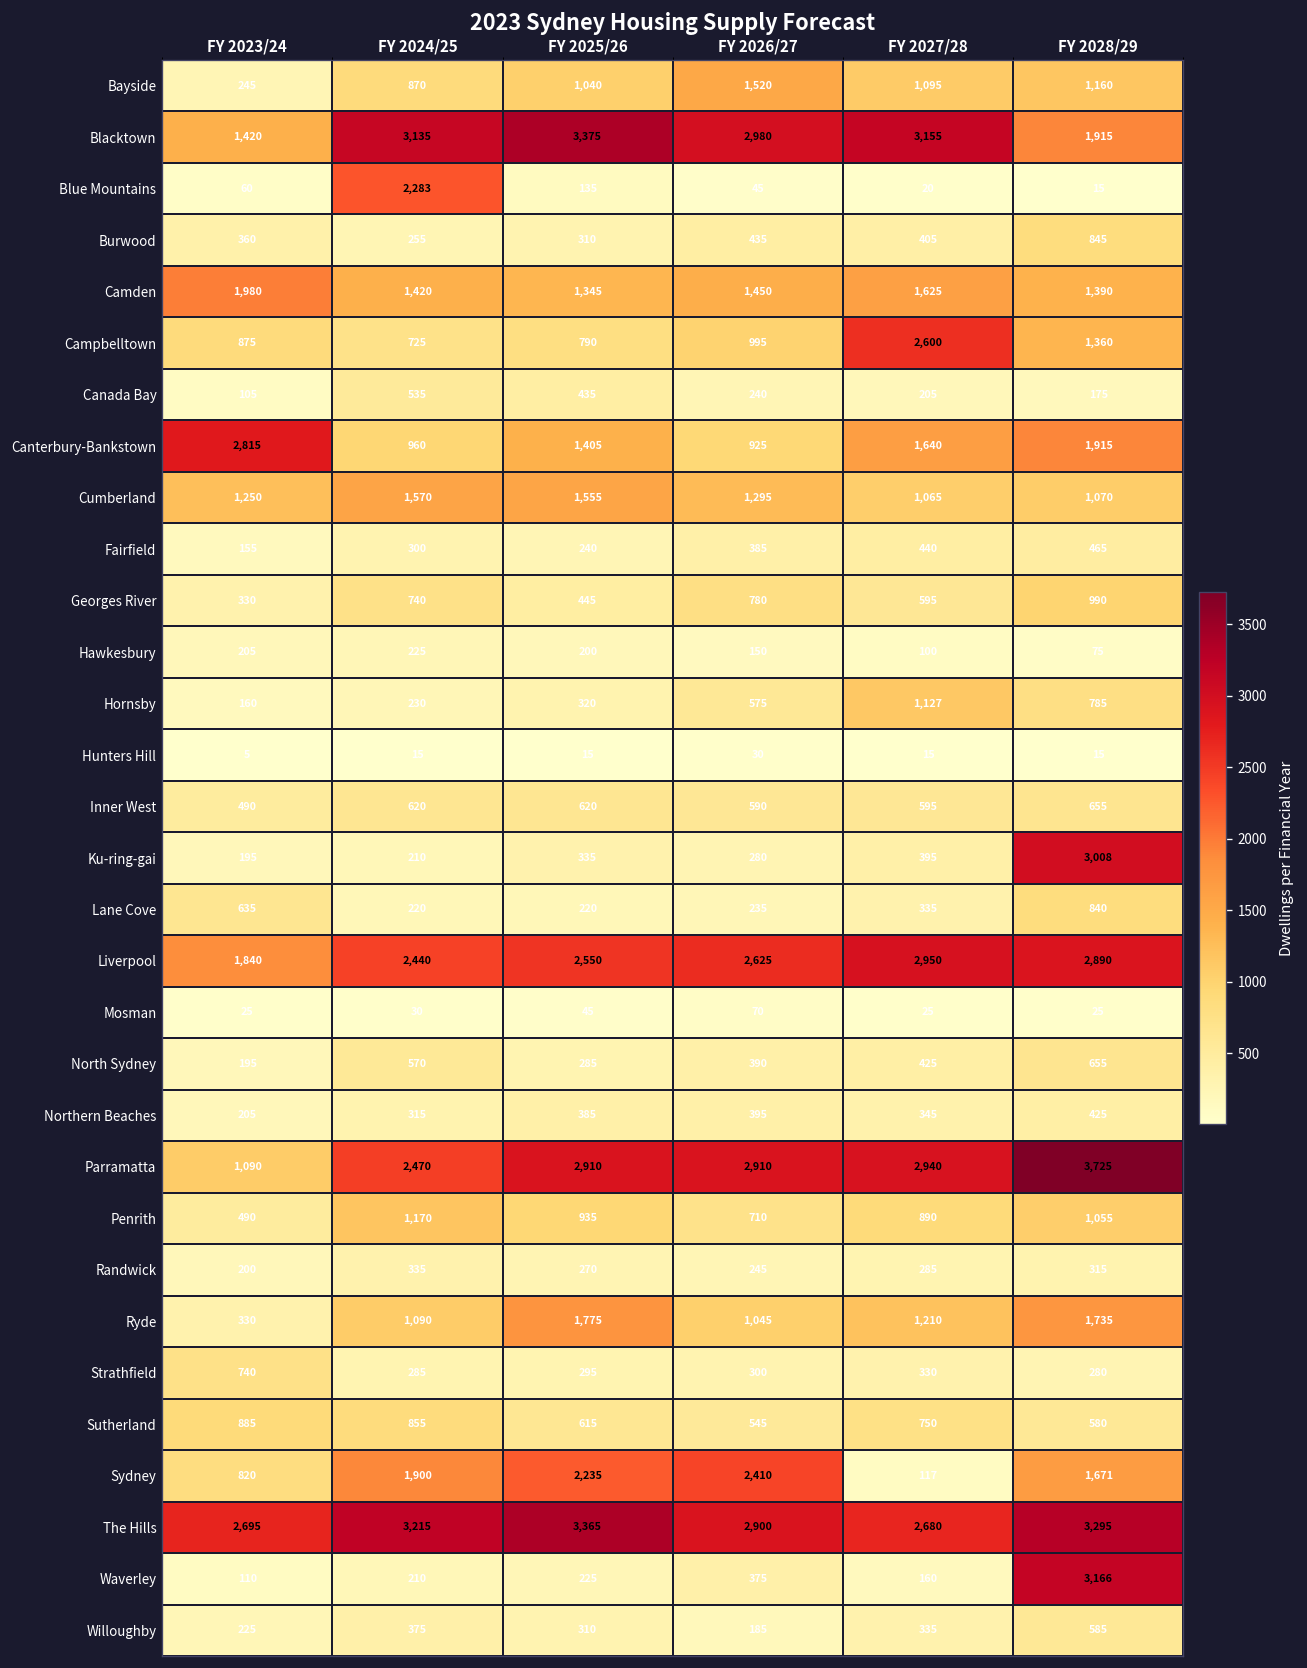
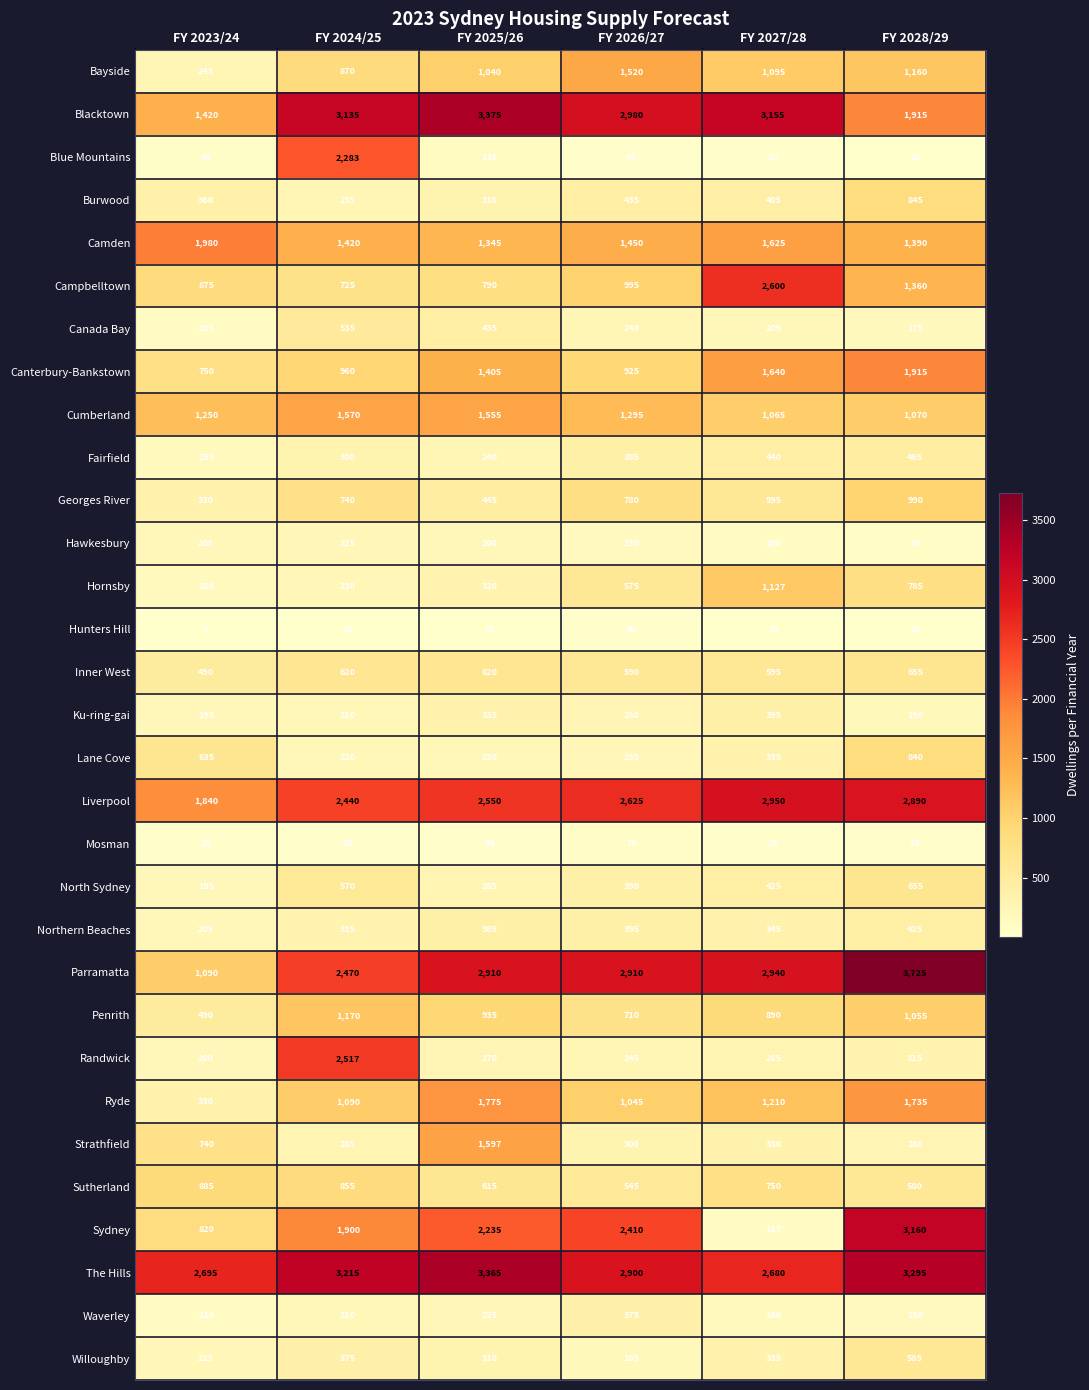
  {
    "Bayside": {
      "FY 2023/24": "245",
      "FY 2024/25": "870",
      "FY 2025/26": "1,040",
      "FY 2026/27": "1,520",
      "FY 2027/28": "1,095",
      "FY 2028/29": "1,160"
    },
    "Blacktown": {
      "FY 2023/24": "1,420",
      "FY 2024/25": "3,135",
      "FY 2025/26": "3,375",
      "FY 2026/27": "2,980",
      "FY 2027/28": "3,155",
      "FY 2028/29": "1,915"
    },
    "Blue Mountains": {
      "FY 2023/24": "60",
      "FY 2024/25": "2,283",
      "FY 2025/26": "135",
      "FY 2026/27": "45",
      "FY 2027/28": "20",
      "FY 2028/29": "15"
    },
    "Burwood": {
      "FY 2023/24": "360",
      "FY 2024/25": "255",
      "FY 2025/26": "310",
      "FY 2026/27": "435",
      "FY 2027/28": "405",
      "FY 2028/29": "845"
    },
    "Camden": {
      "FY 2023/24": "1,980",
      "FY 2024/25": "1,420",
      "FY 2025/26": "1,345",
      "FY 2026/27": "1,450",
      "FY 2027/28": "1,625",
      "FY 2028/29": "1,390"
    },
    "Campbelltown": {
      "FY 2023/24": "875",
      "FY 2024/25": "725",
      "FY 2025/26": "790",
      "FY 2026/27": "995",
      "FY 2027/28": "2,600",
      "FY 2028/29": "1,360"
    },
    "Canada Bay": {
      "FY 2023/24": "105",
      "FY 2024/25": "535",
      "FY 2025/26": "435",
      "FY 2026/27": "240",
      "FY 2027/28": "205",
      "FY 2028/29": "175"
    },
    "Canterbury-Bankstown": {
-     "FY 2023/24": "2,815",
+     "FY 2023/24": "750",
      "FY 2024/25": "960",
      "FY 2025/26": "1,405",
      "FY 2026/27": "925",
      "FY 2027/28": "1,640",
      "FY 2028/29": "1,915"
    },
    "Cumberland": {
      "FY 2023/24": "1,250",
      "FY 2024/25": "1,570",
      "FY 2025/26": "1,555",
      "FY 2026/27": "1,295",
      "FY 2027/28": "1,065",
      "FY 2028/29": "1,070"
    },
    "Fairfield": {
      "FY 2023/24": "155",
      "FY 2024/25": "300",
      "FY 2025/26": "240",
      "FY 2026/27": "385",
      "FY 2027/28": "440",
      "FY 2028/29": "465"
    },
    "Georges River": {
      "FY 2023/24": "330",
      "FY 2024/25": "740",
      "FY 2025/26": "445",
      "FY 2026/27": "780",
      "FY 2027/28": "595",
      "FY 2028/29": "990"
    },
    "Hawkesbury": {
      "FY 2023/24": "205",
      "FY 2024/25": "225",
      "FY 2025/26": "200",
      "FY 2026/27": "150",
      "FY 2027/28": "100",
      "FY 2028/29": "75"
    },
    "Hornsby": {
      "FY 2023/24": "160",
      "FY 2024/25": "230",
      "FY 2025/26": "320",
      "FY 2026/27": "575",
      "FY 2027/28": "1,127",
      "FY 2028/29": "785"
    },
    "Hunters Hill": {
      "FY 2023/24": "5",
      "FY 2024/25": "15",
      "FY 2025/26": "15",
      "FY 2026/27": "30",
      "FY 2027/28": "15",
      "FY 2028/29": "15"
    },
    "Inner West": {
      "FY 2023/24": "490",
      "FY 2024/25": "620",
      "FY 2025/26": "620",
      "FY 2026/27": "590",
      "FY 2027/28": "595",
      "FY 2028/29": "655"
    },
    "Ku-ring-gai": {
      "FY 2023/24": "195",
      "FY 2024/25": "210",
      "FY 2025/26": "335",
      "FY 2026/27": "280",
      "FY 2027/28": "395",
-     "FY 2028/29": "3,008"
+     "FY 2028/29": "190"
    },
    "Lane Cove": {
      "FY 2023/24": "635",
      "FY 2024/25": "220",
      "FY 2025/26": "220",
      "FY 2026/27": "235",
      "FY 2027/28": "335",
      "FY 2028/29": "840"
    },
    "Liverpool": {
      "FY 2023/24": "1,840",
      "FY 2024/25": "2,440",
      "FY 2025/26": "2,550",
      "FY 2026/27": "2,625",
      "FY 2027/28": "2,950",
      "FY 2028/29": "2,890"
    },
    "Mosman": {
      "FY 2023/24": "25",
      "FY 2024/25": "30",
      "FY 2025/26": "45",
      "FY 2026/27": "70",
      "FY 2027/28": "25",
      "FY 2028/29": "25"
    },
    "North Sydney": {
      "FY 2023/24": "195",
      "FY 2024/25": "570",
      "FY 2025/26": "285",
      "FY 2026/27": "390",
      "FY 2027/28": "425",
      "FY 2028/29": "655"
    },
    "Northern Beaches": {
      "FY 2023/24": "205",
      "FY 2024/25": "315",
      "FY 2025/26": "385",
      "FY 2026/27": "395",
      "FY 2027/28": "345",
      "FY 2028/29": "425"
    },
    "Parramatta": {
      "FY 2023/24": "1,090",
      "FY 2024/25": "2,470",
      "FY 2025/26": "2,910",
      "FY 2026/27": "2,910",
      "FY 2027/28": "2,940",
      "FY 2028/29": "3,725"
    },
    "Penrith": {
      "FY 2023/24": "490",
      "FY 2024/25": "1,170",
      "FY 2025/26": "935",
      "FY 2026/27": "710",
      "FY 2027/28": "890",
      "FY 2028/29": "1,055"
    },
    "Randwick": {
      "FY 2023/24": "200",
-     "FY 2024/25": "335",
+     "FY 2024/25": "2,517",
      "FY 2025/26": "270",
      "FY 2026/27": "245",
      "FY 2027/28": "285",
      "FY 2028/29": "315"
    },
    "Ryde": {
      "FY 2023/24": "330",
      "FY 2024/25": "1,090",
      "FY 2025/26": "1,775",
      "FY 2026/27": "1,045",
      "FY 2027/28": "1,210",
      "FY 2028/29": "1,735"
    },
    "Strathfield": {
      "FY 2023/24": "740",
      "FY 2024/25": "285",
-     "FY 2025/26": "295",
+     "FY 2025/26": "1,597",
      "FY 2026/27": "300",
      "FY 2027/28": "330",
      "FY 2028/29": "280"
    },
    "Sutherland": {
      "FY 2023/24": "885",
      "FY 2024/25": "855",
      "FY 2025/26": "615",
      "FY 2026/27": "545",
      "FY 2027/28": "750",
      "FY 2028/29": "580"
    },
    "Sydney": {
      "FY 2023/24": "820",
      "FY 2024/25": "1,900",
      "FY 2025/26": "2,235",
      "FY 2026/27": "2,410",
      "FY 2027/28": "117",
-     "FY 2028/29": "1,671"
+     "FY 2028/29": "3,160"
    },
    "The Hills": {
      "FY 2023/24": "2,695",
      "FY 2024/25": "3,215",
      "FY 2025/26": "3,365",
      "FY 2026/27": "2,900",
      "FY 2027/28": "2,680",
      "FY 2028/29": "3,295"
    },
    "Waverley": {
      "FY 2023/24": "110",
      "FY 2024/25": "210",
      "FY 2025/26": "225",
      "FY 2026/27": "375",
      "FY 2027/28": "160",
-     "FY 2028/29": "3,166"
+     "FY 2028/29": "150"
    },
    "Willoughby": {
      "FY 2023/24": "225",
      "FY 2024/25": "375",
      "FY 2025/26": "310",
      "FY 2026/27": "185",
      "FY 2027/28": "335",
      "FY 2028/29": "585"
    }
  }
